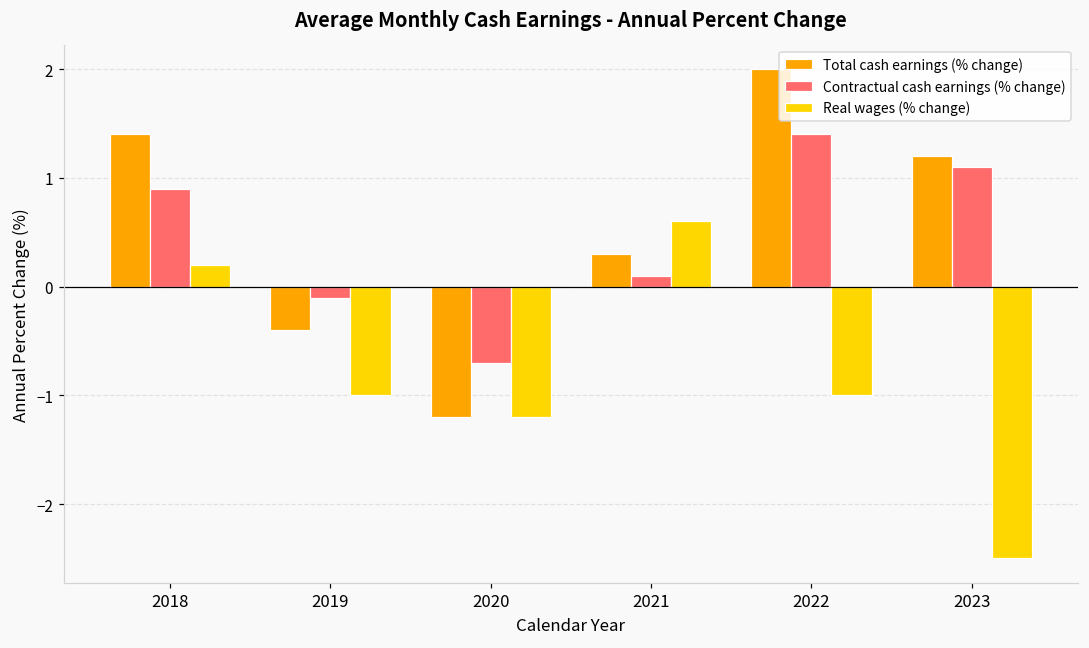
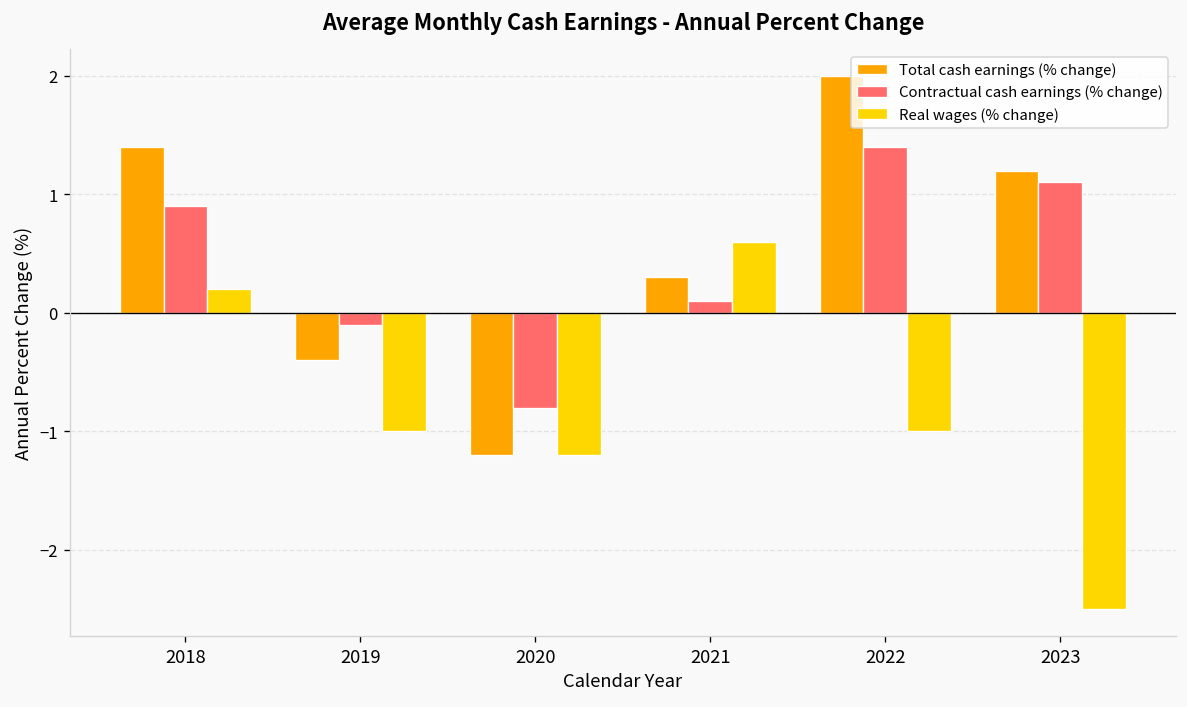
  {
    "Contractual cash earnings (% change)": {
      "2018": 0.9,
      "2019": -0.1,
-     "2020": -0.7,
+     "2020": -0.8,
      "2021": 0.1,
      "2022": 1.4,
      "2023": 1.1
    }
  }
